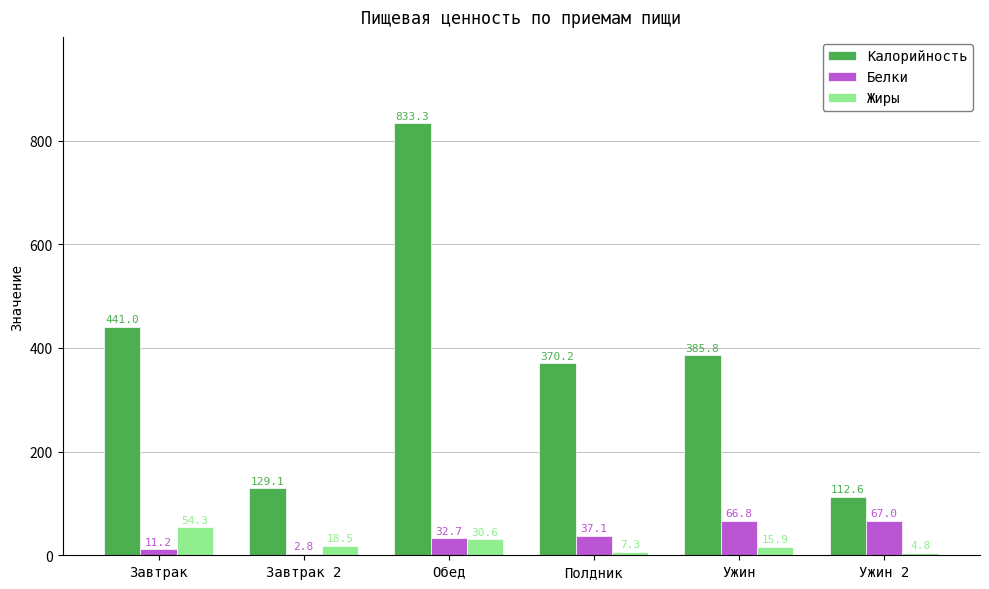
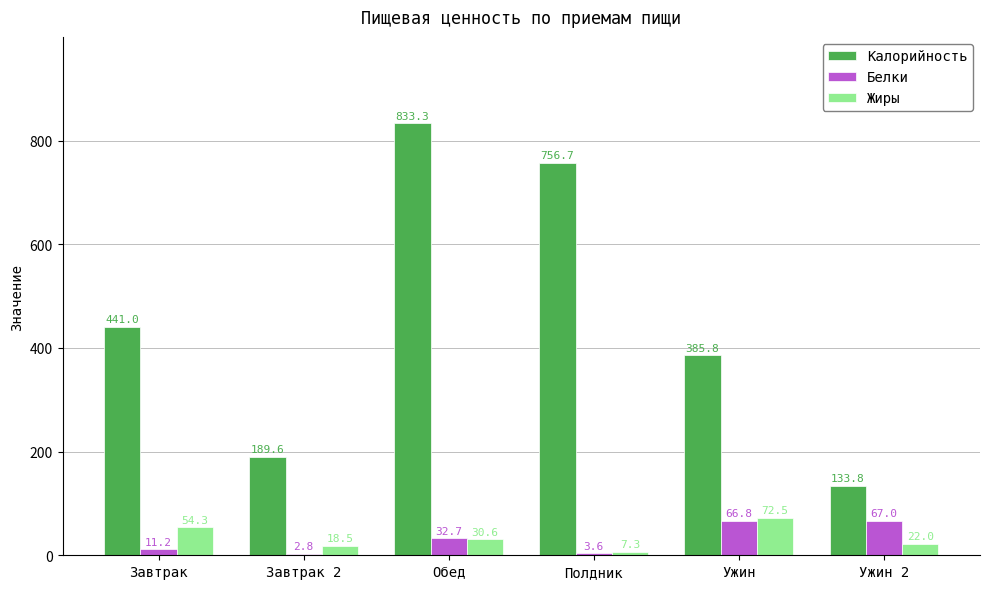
  {
    "Калорийность": {
      "Завтрак": 441.0,
-     "Завтрак 2": 129.1,
+     "Завтрак 2": 189.6,
      "Обед": 833.3,
-     "Полдник": 370.2,
+     "Полдник": 756.7,
      "Ужин": 385.8,
-     "Ужин 2": 112.6
+     "Ужин 2": 133.8
    },
    "Белки": {
      "Завтрак": 11.2,
      "Завтрак 2": 2.8,
      "Обед": 32.7,
-     "Полдник": 37.1,
+     "Полдник": 3.6,
      "Ужин": 66.8,
      "Ужин 2": 67.0
    },
    "Жиры": {
      "Завтрак": 54.3,
      "Завтрак 2": 18.5,
      "Обед": 30.6,
      "Полдник": 7.3,
-     "Ужин": 15.9,
-     "Ужин 2": 4.8
+     "Ужин": 72.5,
+     "Ужин 2": 22.0
    }
  }
